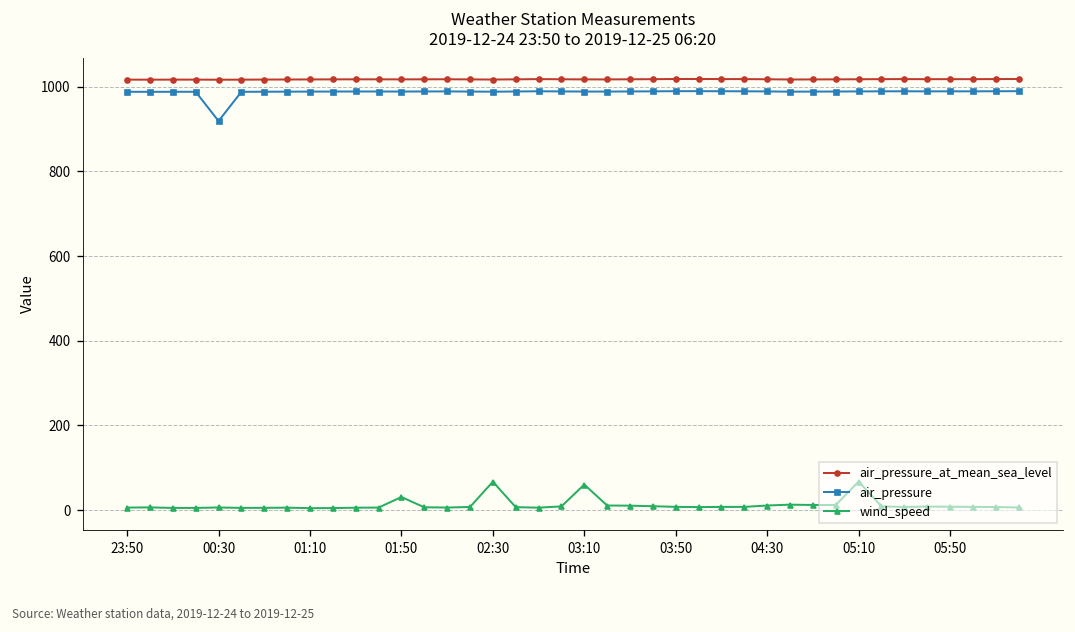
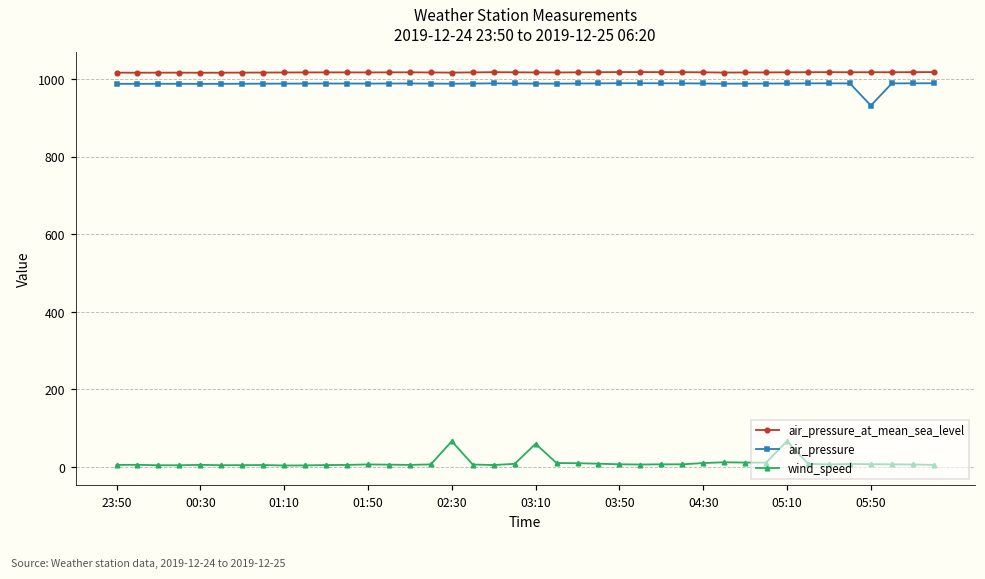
  {
    "air_pressure_at_mean_sea_level": {
      "23:50": 1020,
      "00:30": 1020,
      "01:10": 1020,
      "01:50": 1020,
      "02:30": 1020,
      "03:10": 1020,
      "03:50": 1020,
      "04:30": 1020,
      "05:10": 1020,
      "05:50": 1020
    },
    "air_pressure": {
      "23:50": 990,
-     "00:30": 920,
+     "00:30": 990,
      "01:10": 990,
      "01:50": 990,
      "02:30": 990,
      "03:10": 990,
      "03:50": 990,
      "04:30": 990,
      "05:10": 990,
-     "05:50": 990
+     "05:50": 930
    },
    "wind_speed": {
      "23:50": 10,
      "00:30": 10,
      "01:10": 0,
-     "01:50": 30,
+     "01:50": 10,
      "02:30": 70,
      "03:10": 60,
      "03:50": 10,
      "04:30": 10
    }
  }
